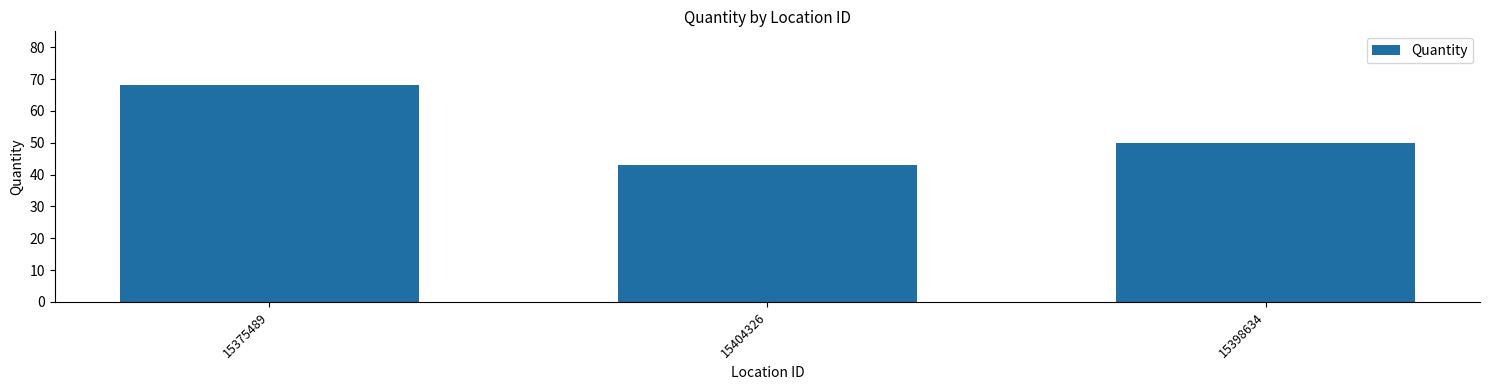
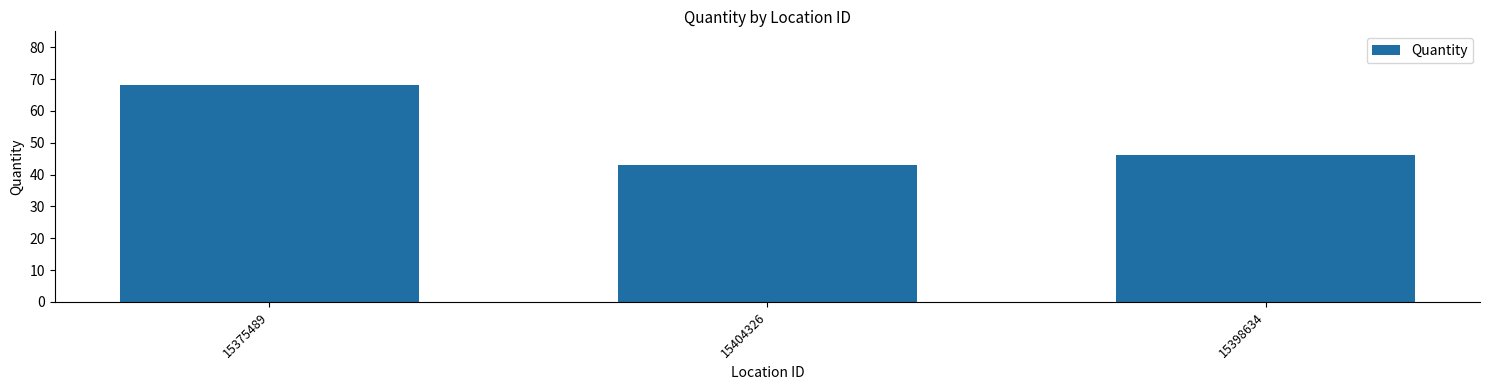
  {
    "15375489": 68,
    "15404326": 43,
-   "15398634": 50
+   "15398634": 46
  }
